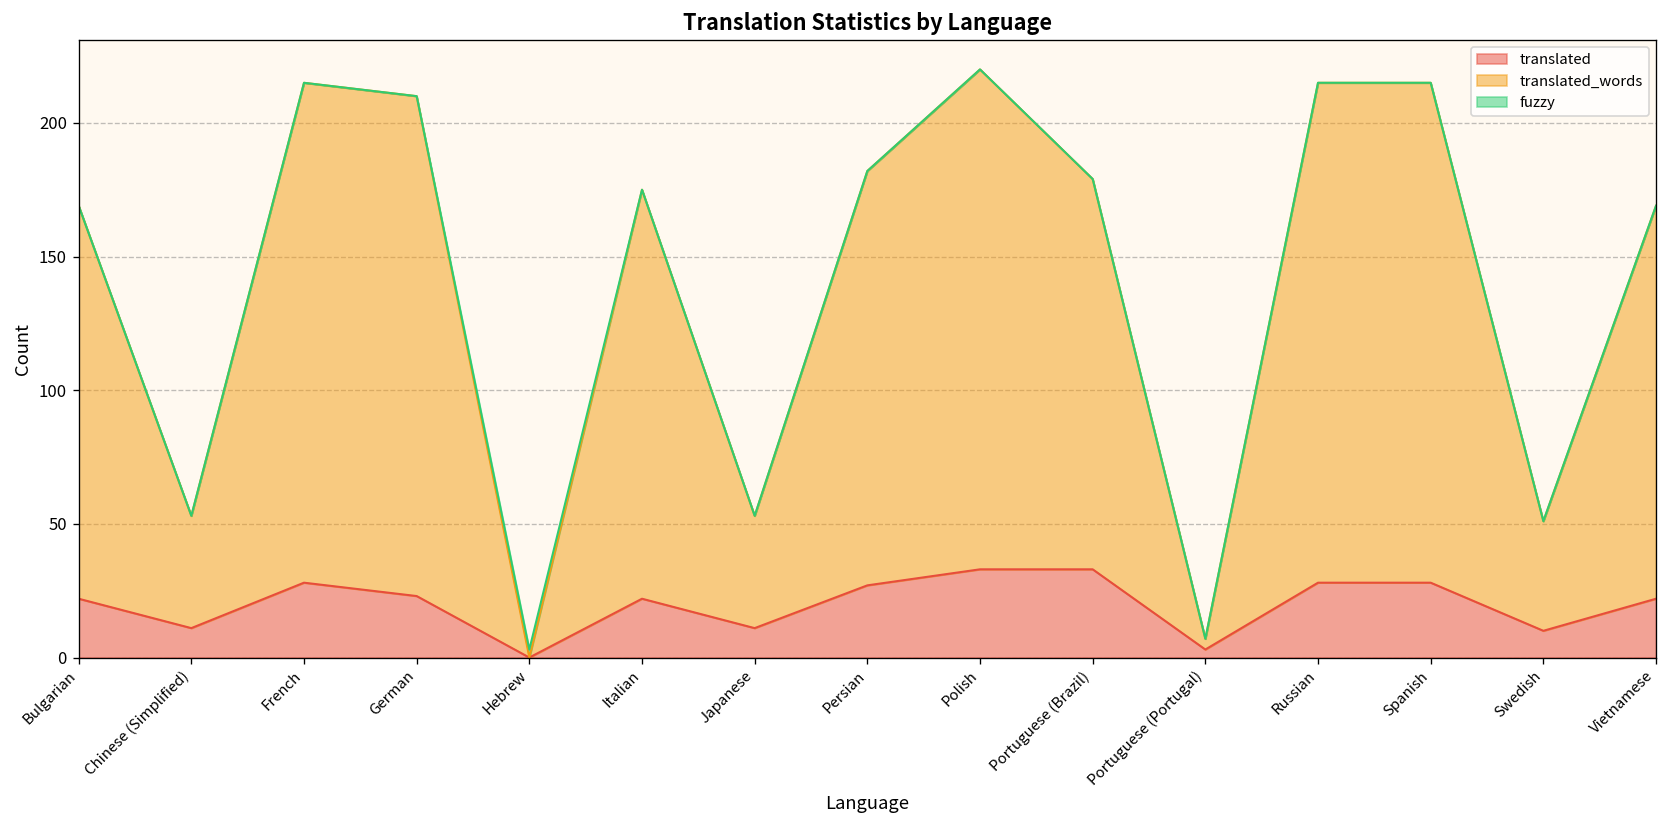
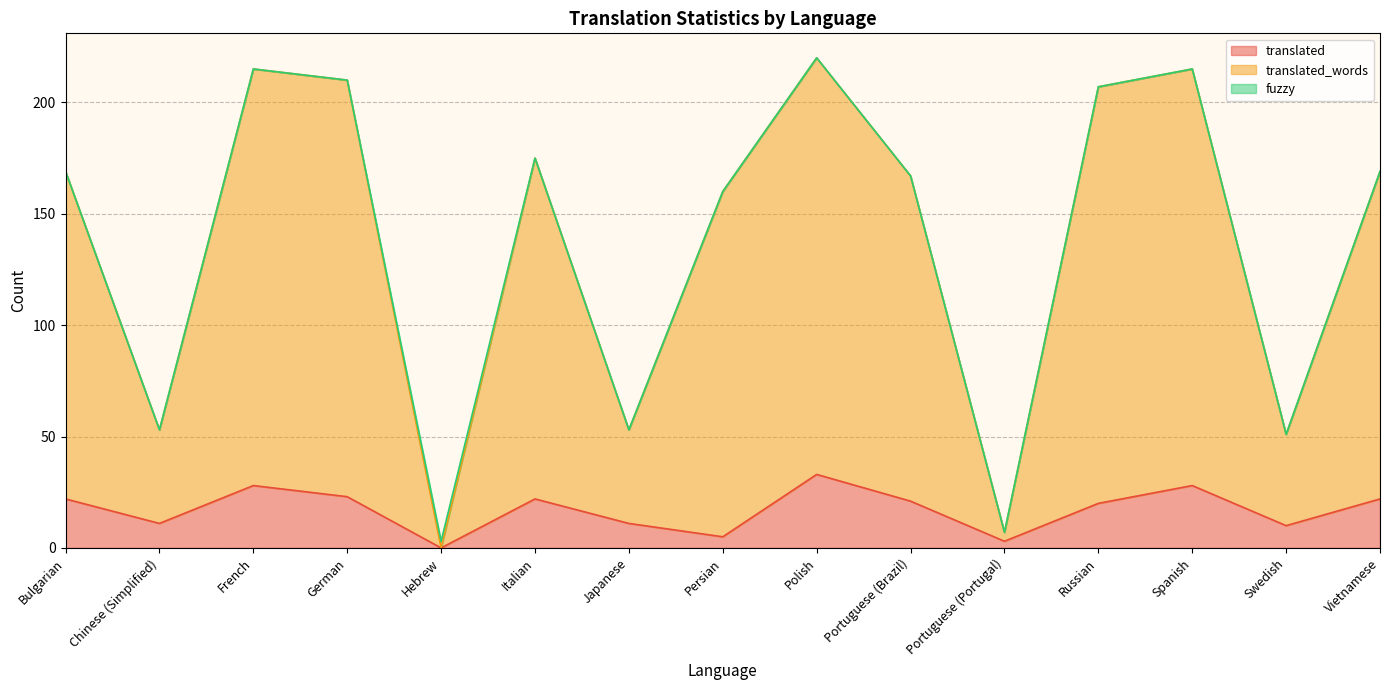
  {
    "translated": {
      "Bulgarian": 22,
      "Chinese (Simplified)": 11,
      "French": 28,
      "German": 23,
      "Italian": 22,
      "Japanese": 11,
-     "Persian": 27,
+     "Persian": 5,
      "Polish": 33,
-     "Portuguese (Brazil)": 33,
+     "Portuguese (Brazil)": 21,
      "Portuguese (Portugal)": 3,
-     "Russian": 28,
+     "Russian": 20,
      "Spanish": 28,
      "Swedish": 10,
      "Vietnamese": 22
    },
    "fuzzy": {
      "Hebrew": 3
    }
  }
